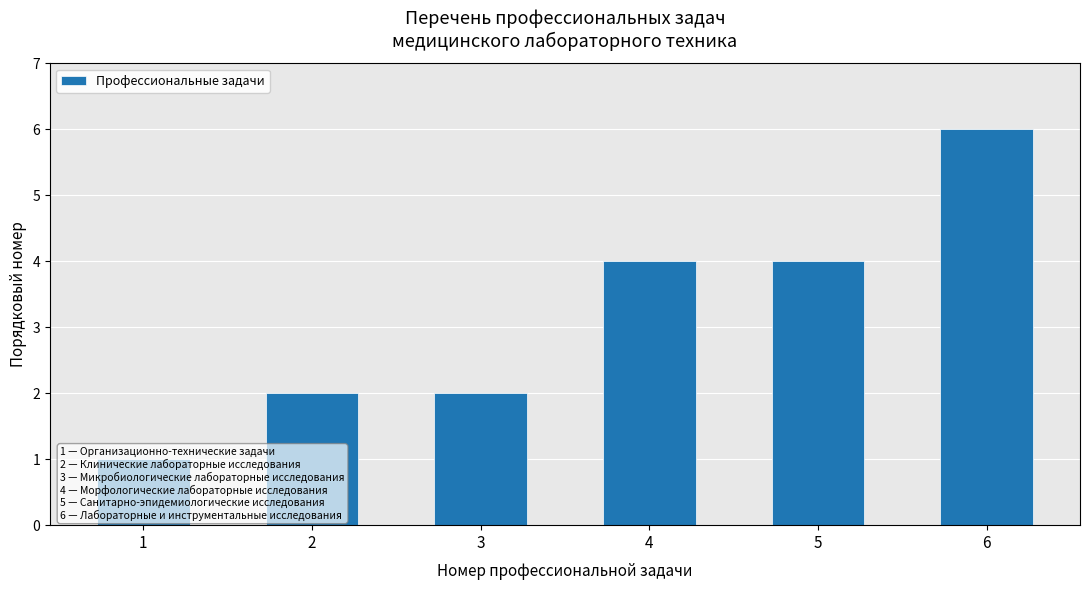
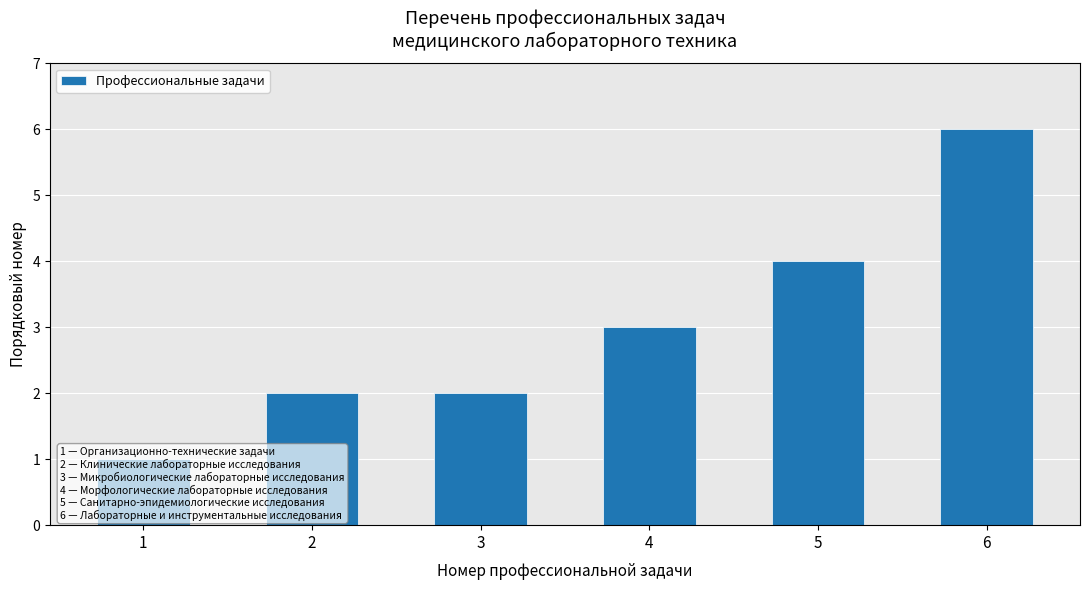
  {
    "2": 2,
    "3": 2,
-   "4": 4,
+   "4": 3,
    "5": 4,
    "6": 6
  }
